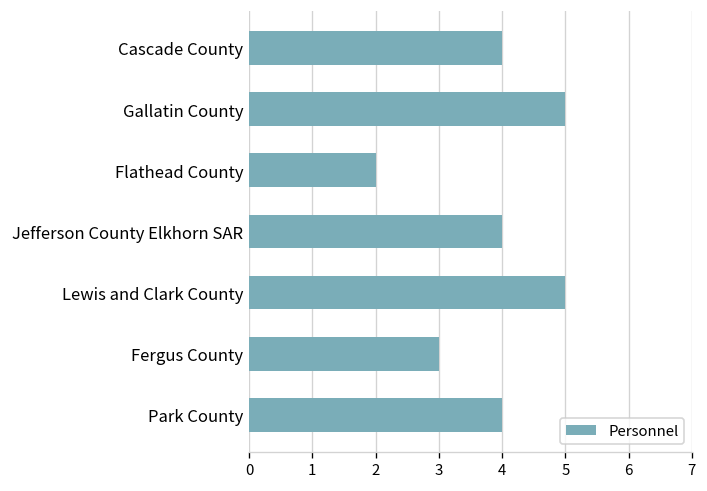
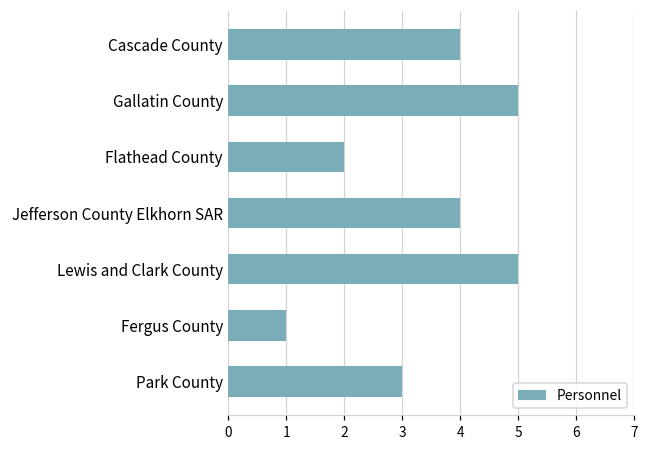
  {
    "Cascade County": 4,
    "Gallatin County": 5,
    "Flathead County": 2,
    "Jefferson County Elkhorn SAR": 4,
    "Lewis and Clark County": 5,
-   "Fergus County": 3,
-   "Park County": 4
+   "Fergus County": 1,
+   "Park County": 3
  }
